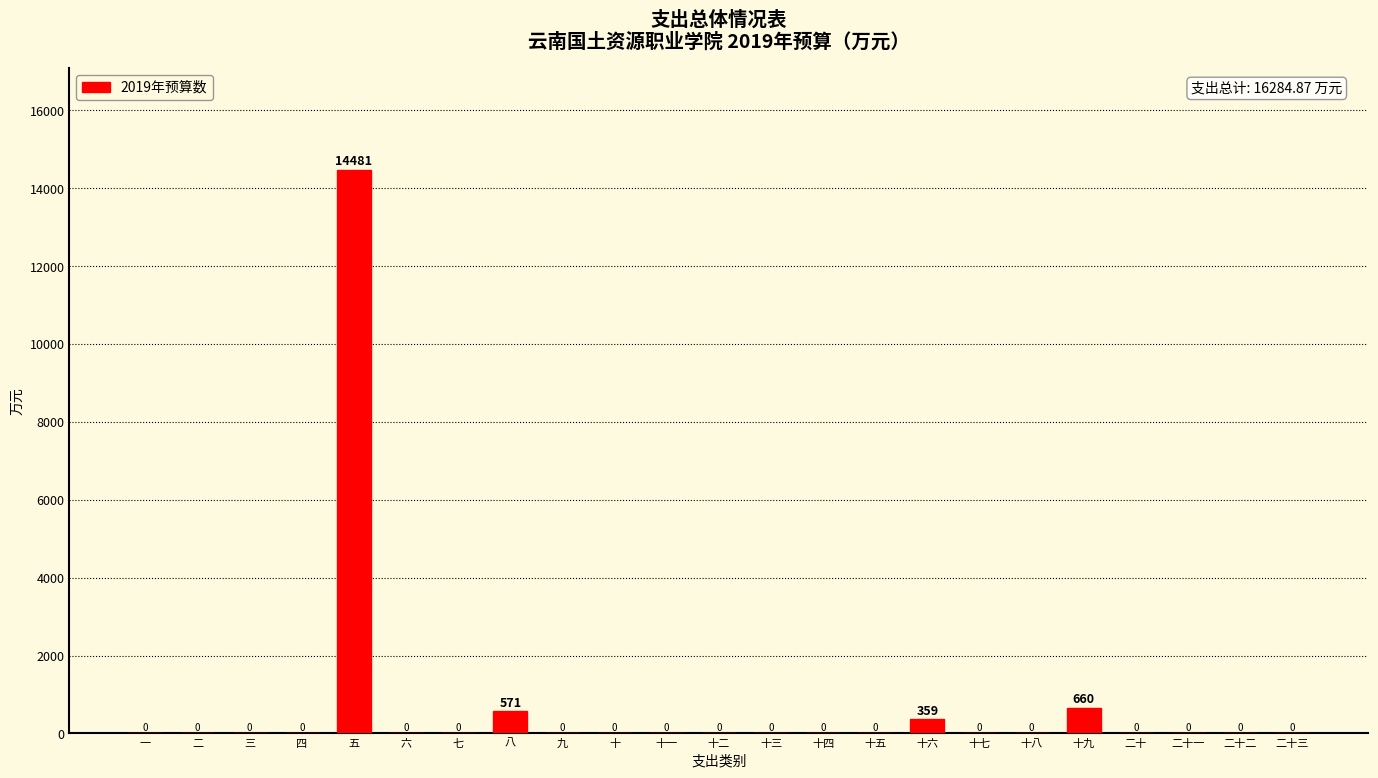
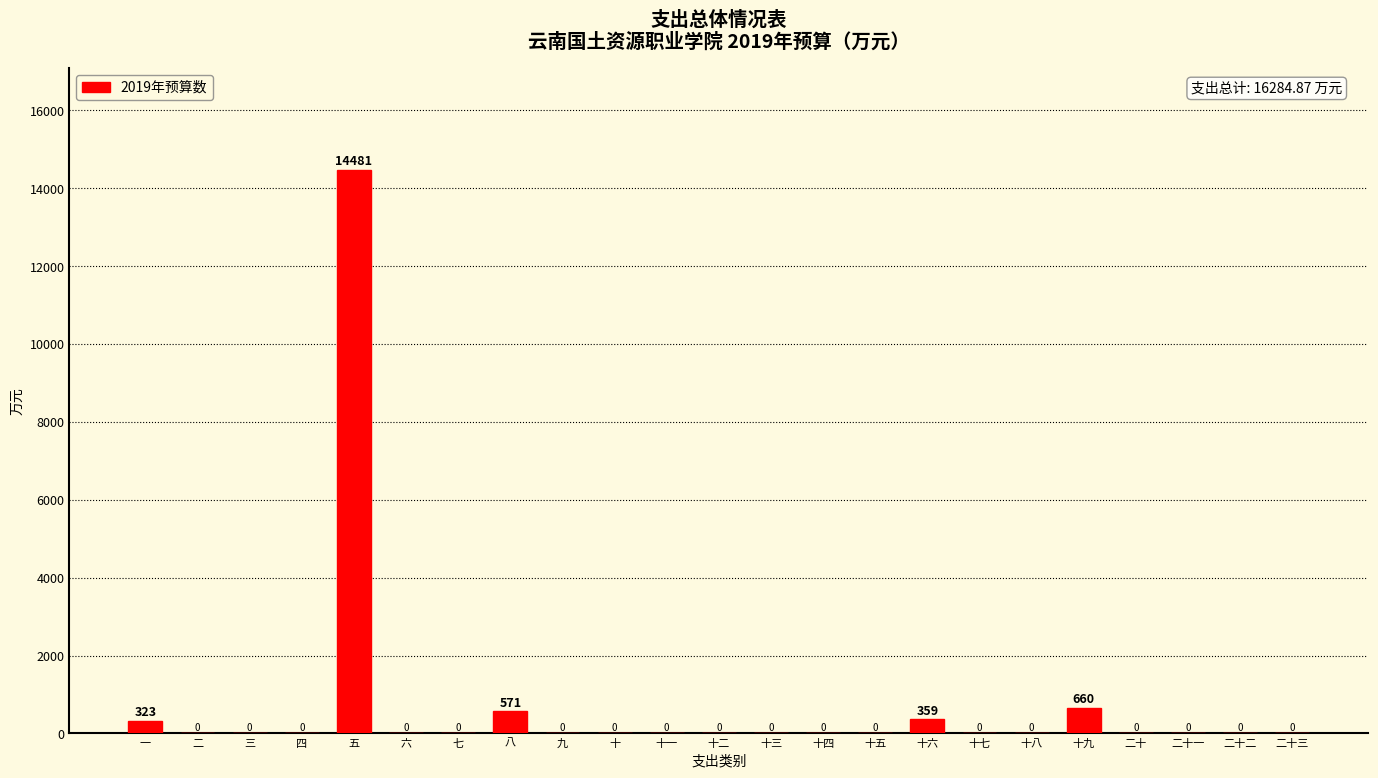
  {
-   "一": 0,
+   "一": 323,
    "二": 0,
    "三": 0,
    "四": 0,
    "五": 14481,
    "六": 0,
    "七": 0,
    "八": 571,
    "九": 0,
    "十": 0,
    "十一": 0,
    "十二": 0,
    "十三": 0,
    "十四": 0,
    "十五": 0,
    "十六": 359,
    "十七": 0,
    "十八": 0,
    "十九": 660,
    "二十": 0,
    "二十一": 0,
    "二十二": 0,
    "二十三": 0
  }
